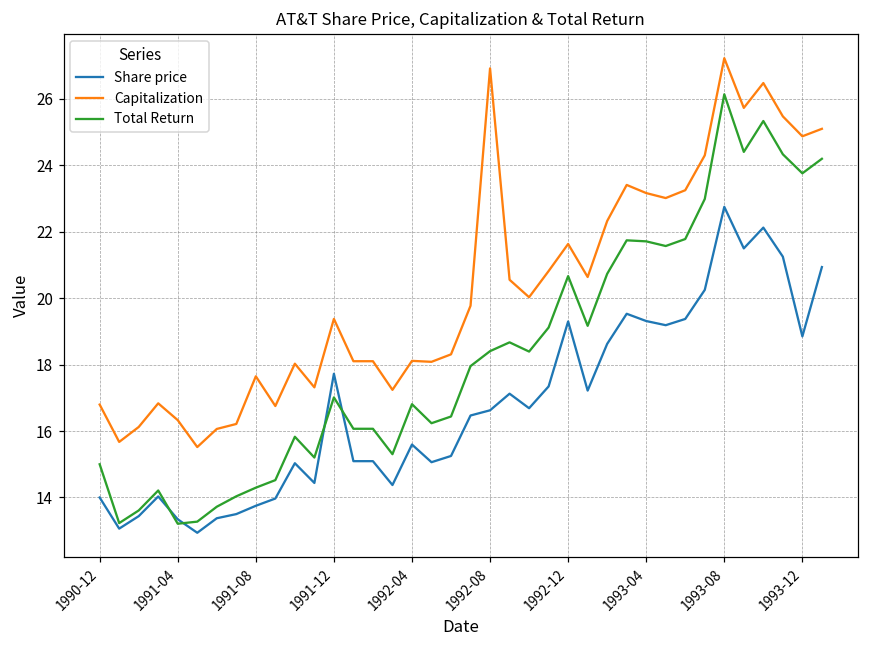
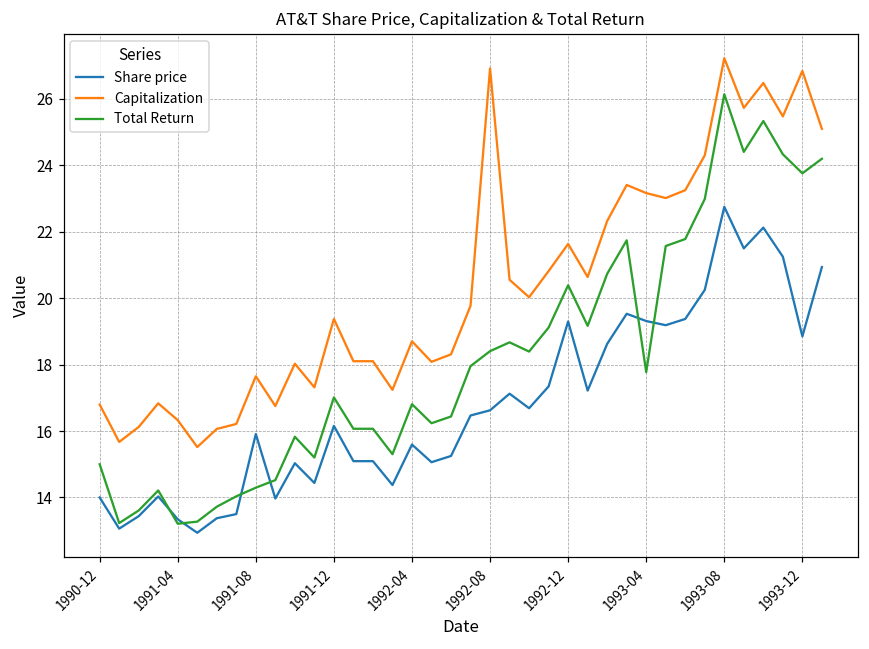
  {
    "Share price": {
      "1990-12": 14.0,
      "1991-04": 13.3,
-     "1991-08": 13.8,
-     "1991-12": 17.7,
+     "1991-08": 15.9,
+     "1991-12": 16.2,
      "1992-04": 15.6,
      "1992-08": 16.6,
      "1992-12": 19.3,
      "1993-04": 19.3,
      "1993-08": 22.8,
      "1993-12": 18.9
    },
    "Capitalization": {
      "1990-12": 16.8,
      "1991-04": 16.3,
      "1991-08": 17.6,
      "1991-12": 19.4,
-     "1992-04": 18.1,
+     "1992-04": 18.7,
      "1992-08": 26.9,
      "1992-12": 21.6,
      "1993-04": 23.2,
      "1993-08": 27.2,
-     "1993-12": 24.9
+     "1993-12": 26.8
    },
    "Total Return": {
      "1990-12": 15.0,
      "1991-04": 13.2,
      "1991-08": 14.3,
      "1991-12": 17.0,
      "1992-04": 16.8,
      "1992-08": 18.4,
-     "1992-12": 20.7,
-     "1993-04": 21.7,
+     "1992-12": 20.4,
+     "1993-04": 17.8,
      "1993-08": 26.1,
      "1993-12": 23.8
    }
  }
